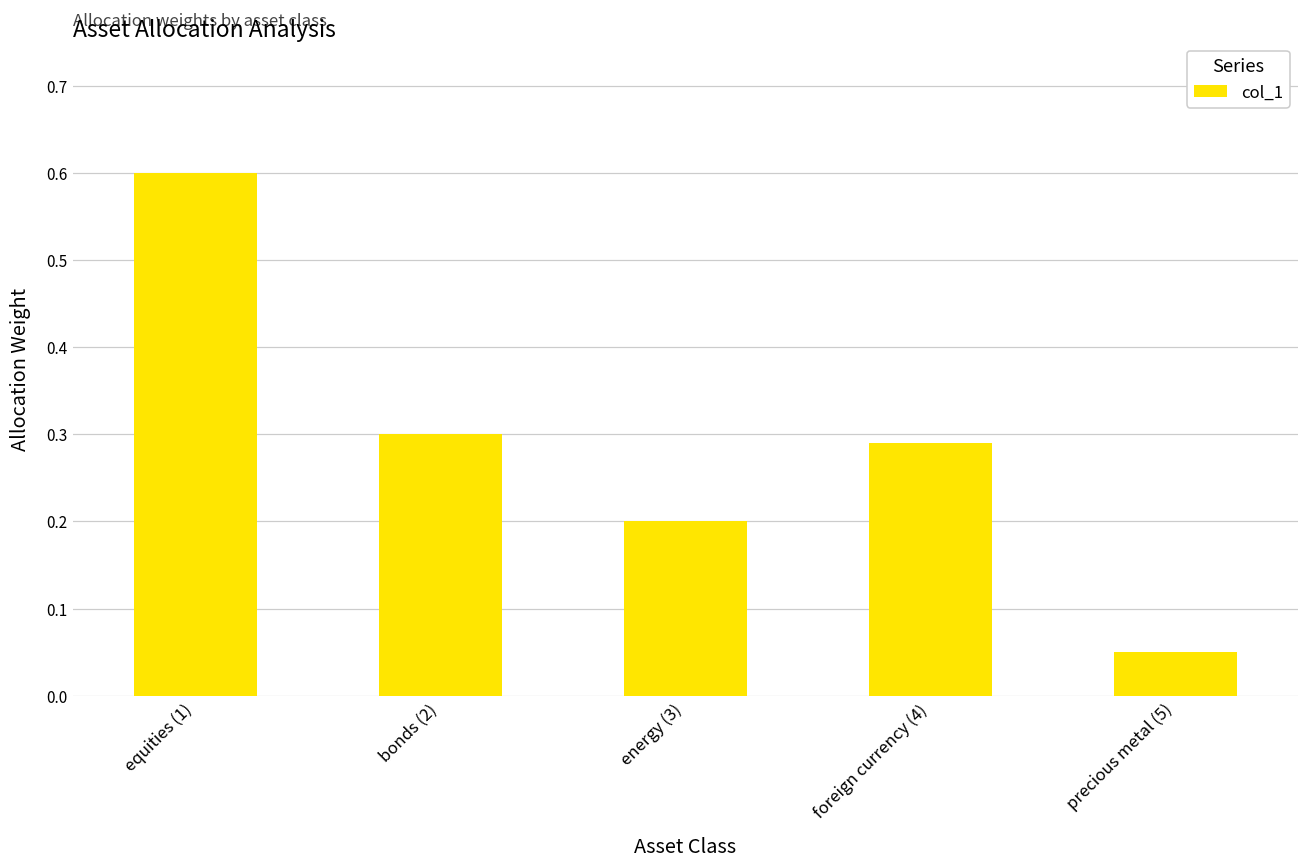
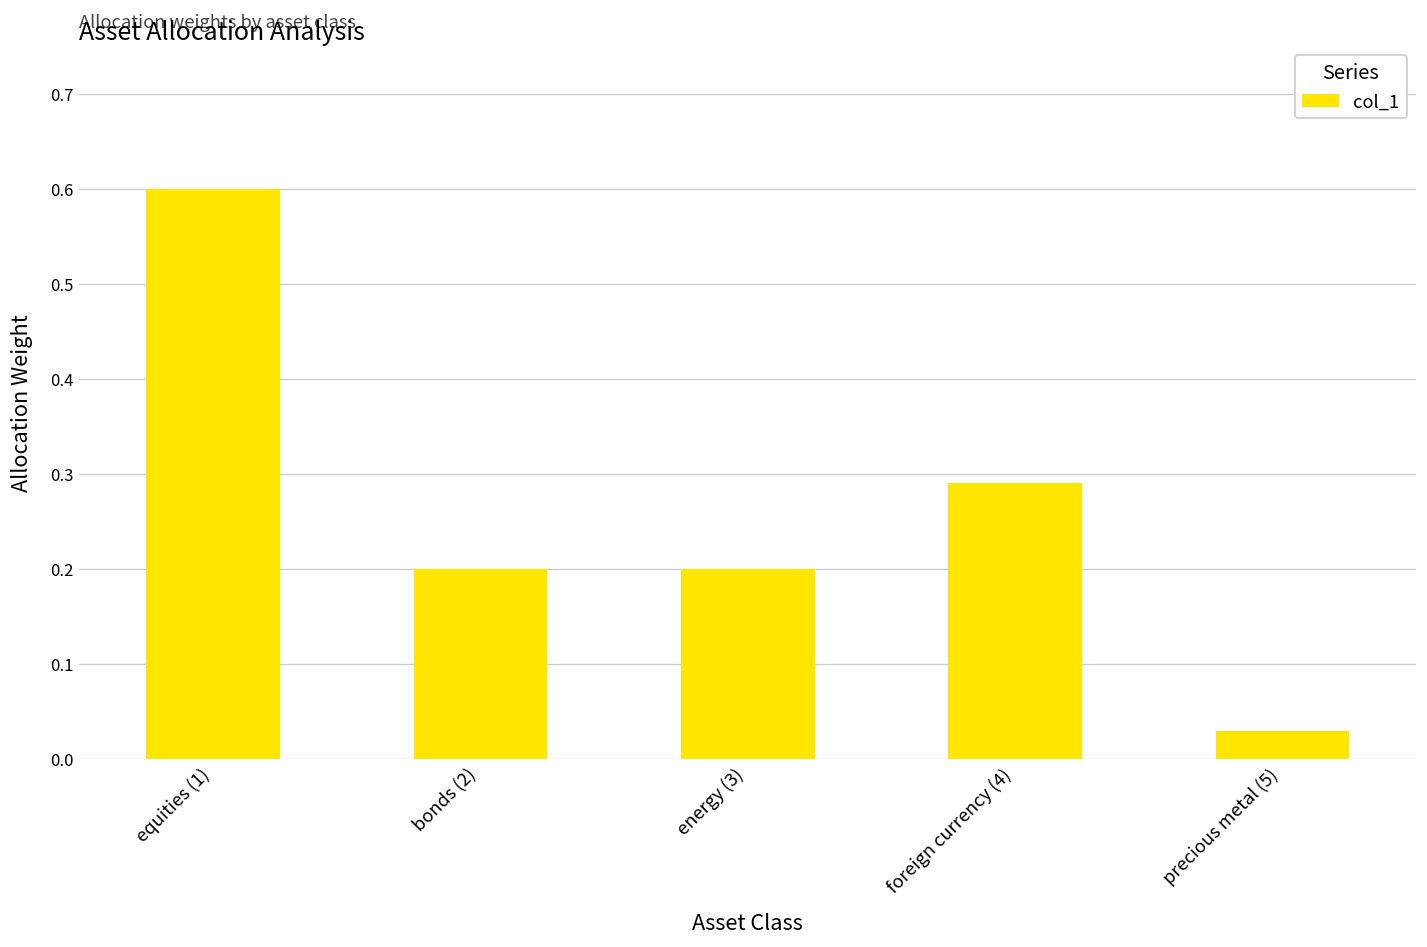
  {
    "equities (1)": 0.60,
-   "bonds (2)": 0.3,
+   "bonds (2)": 0.2,
    "energy (3)": 0.20,
    "foreign currency (4)": 0.29,
-   "precious metal (5)": 0.05
+   "precious metal (5)": 0.03
  }
